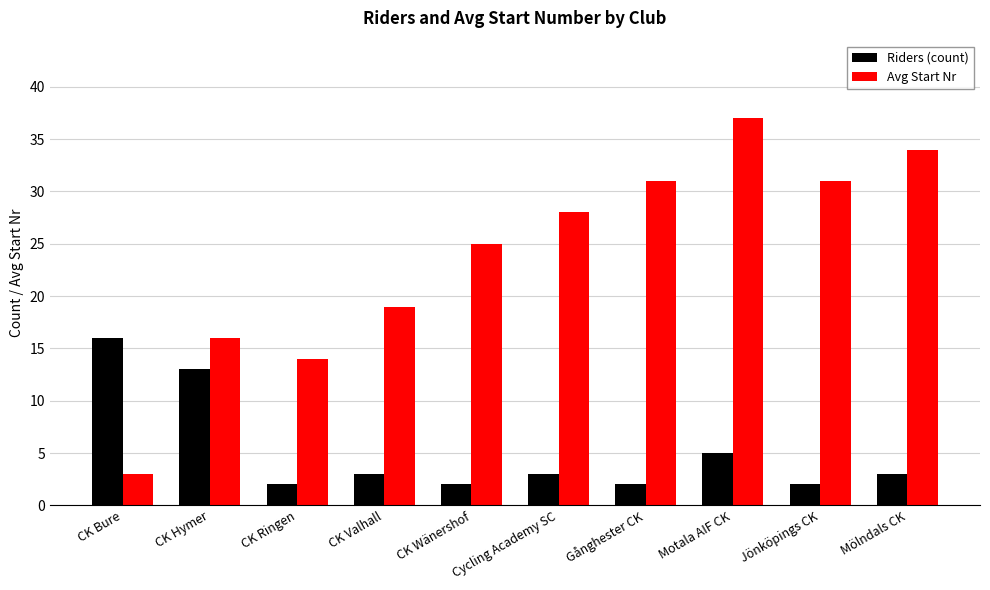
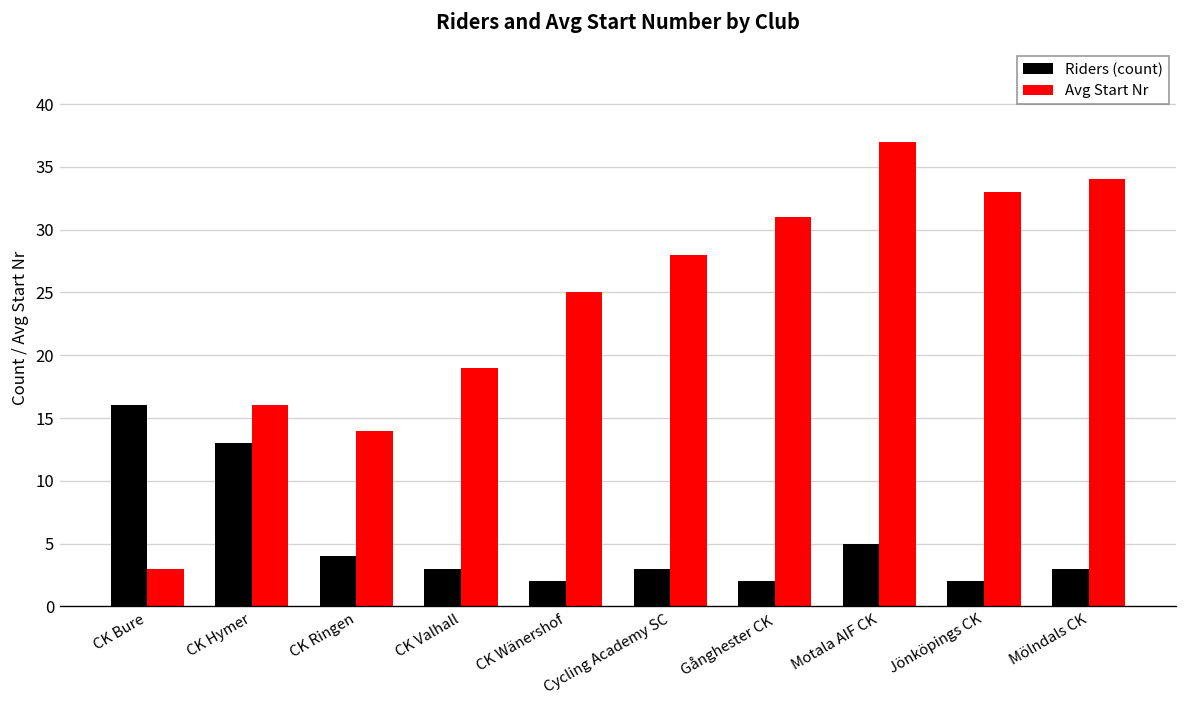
  {
    "Riders (count)": {
      "CK Bure": 16,
      "CK Hymer": 13,
-     "CK Ringen": 2,
+     "CK Ringen": 4,
      "CK Valhall": 3,
      "CK Wänershof": 2,
      "Cycling Academy SC": 3,
      "Gånghester CK": 2,
      "Motala AIF CK": 5,
      "Jönköpings CK": 2,
      "Mölndals CK": 3
    },
    "Avg Start Nr": {
      "CK Bure": 3,
      "CK Hymer": 16,
      "CK Ringen": 14,
      "CK Valhall": 19,
      "CK Wänershof": 25,
      "Cycling Academy SC": 28,
      "Gånghester CK": 31,
      "Motala AIF CK": 37,
-     "Jönköpings CK": 31,
+     "Jönköpings CK": 33,
      "Mölndals CK": 34
    }
  }
